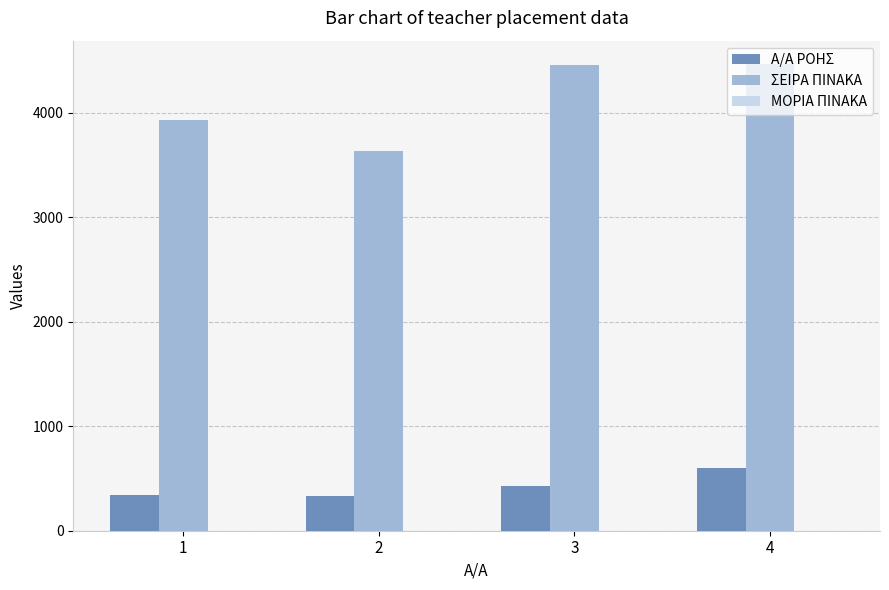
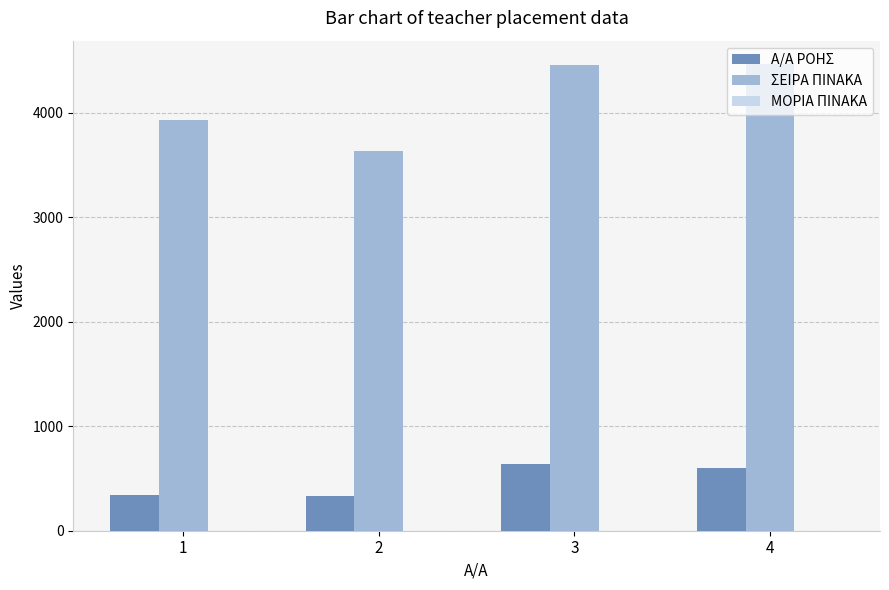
  {
    "Α/Α ΡΟΗΣ": {
      "1": 340,
      "2": 330,
-     "3": 430,
+     "3": 630,
      "4": 600
    }
  }
